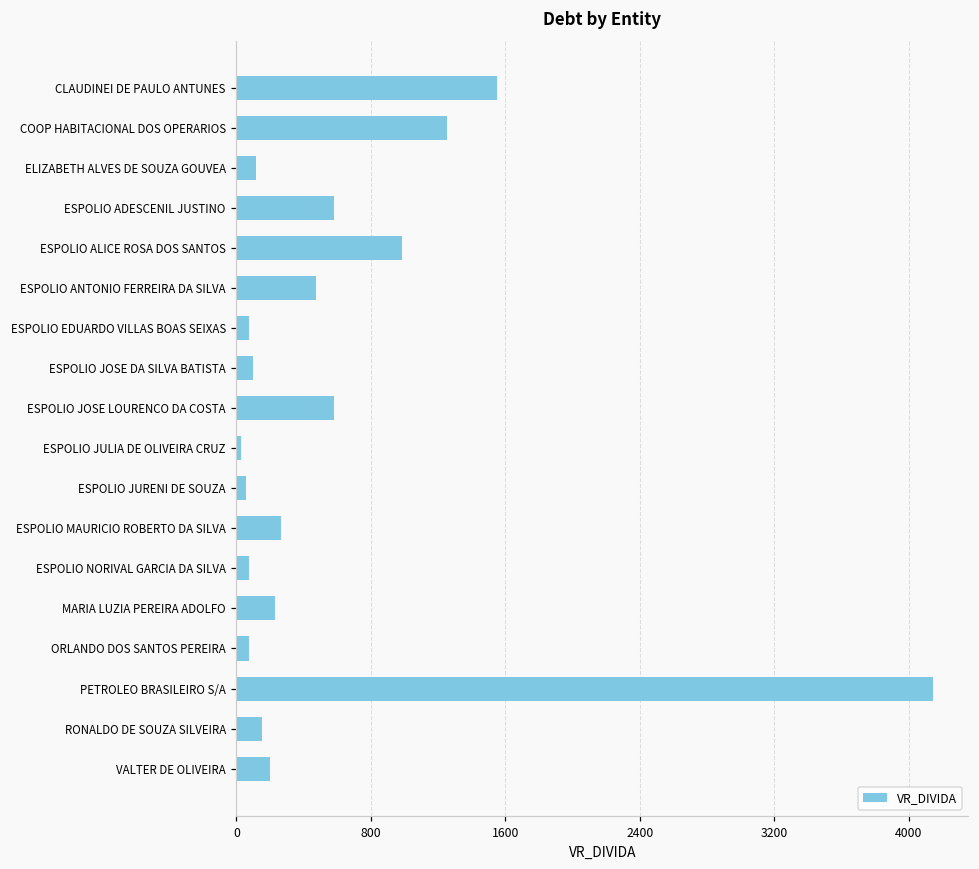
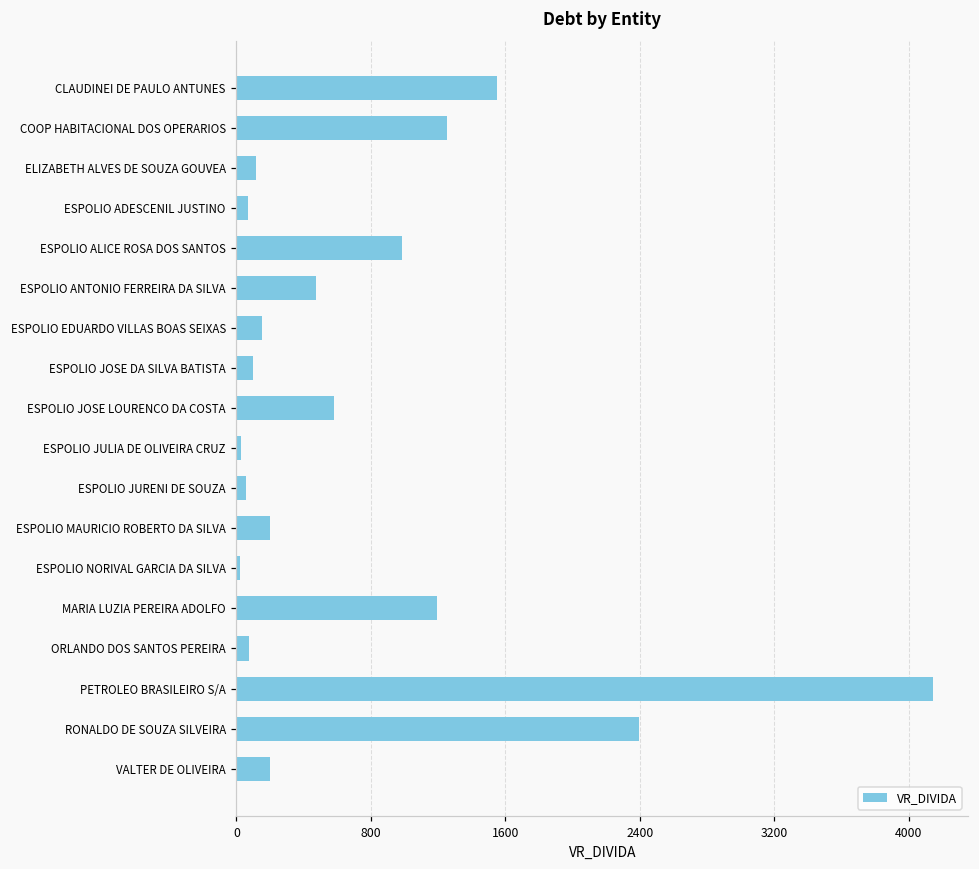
  {
    "CLAUDINEI DE PAULO ANTUNES": 1550,
    "COOP HABITACIONAL DOS OPERARIOS": 1250,
    "ELIZABETH ALVES DE SOUZA GOUVEA": 120,
-   "ESPOLIO ADESCENIL JUSTINO": 580,
+   "ESPOLIO ADESCENIL JUSTINO": 70,
    "ESPOLIO ALICE ROSA DOS SANTOS": 980,
    "ESPOLIO ANTONIO FERREIRA DA SILVA": 470,
-   "ESPOLIO EDUARDO VILLAS BOAS SEIXAS": 80,
+   "ESPOLIO EDUARDO VILLAS BOAS SEIXAS": 150,
    "ESPOLIO JOSE DA SILVA BATISTA": 100,
    "ESPOLIO JOSE LOURENCO DA COSTA": 580,
    "ESPOLIO JULIA DE OLIVEIRA CRUZ": 30,
    "ESPOLIO JURENI DE SOUZA": 60,
-   "ESPOLIO MAURICIO ROBERTO DA SILVA": 270,
-   "ESPOLIO NORIVAL GARCIA DA SILVA": 70,
-   "MARIA LUZIA PEREIRA ADOLFO": 230,
+   "ESPOLIO MAURICIO ROBERTO DA SILVA": 200,
+   "ESPOLIO NORIVAL GARCIA DA SILVA": 20,
+   "MARIA LUZIA PEREIRA ADOLFO": 1190,
    "ORLANDO DOS SANTOS PEREIRA": 70,
    "PETROLEO BRASILEIRO S/A": 4150,
-   "RONALDO DE SOUZA SILVEIRA": 150,
+   "RONALDO DE SOUZA SILVEIRA": 2390,
    "VALTER DE OLIVEIRA": 200
  }
